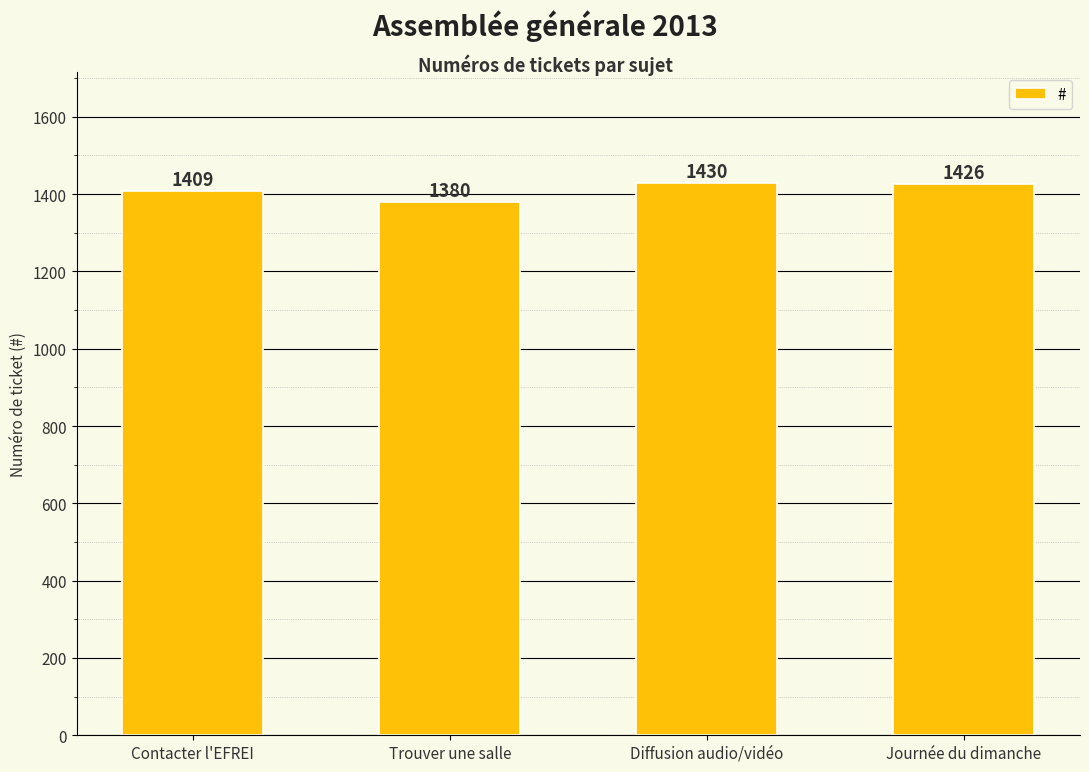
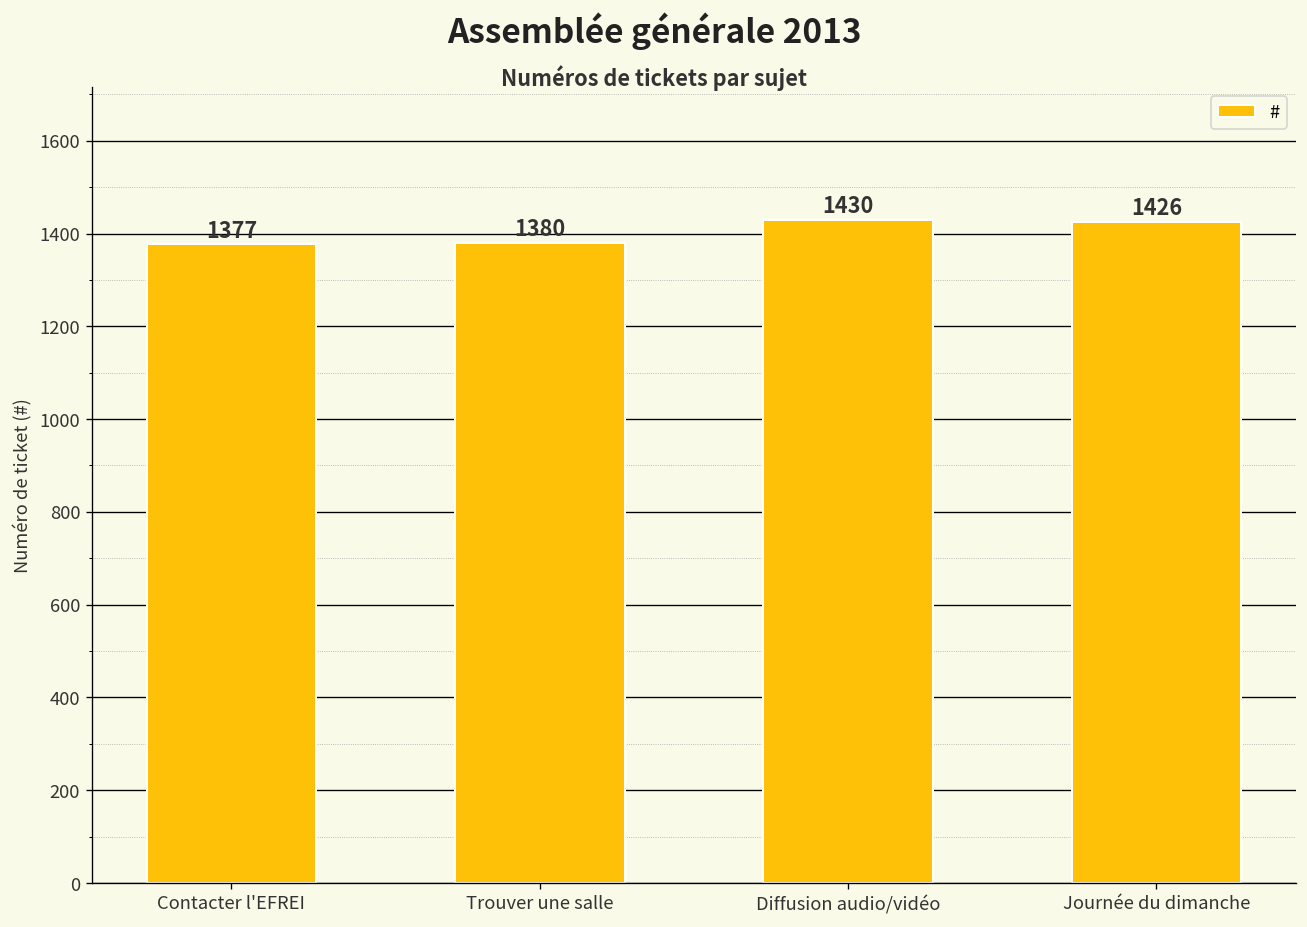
  {
-   "Contacter l'EFREI": 1409,
+   "Contacter l'EFREI": 1377,
    "Trouver une salle": 1380,
    "Diffusion audio/vidéo": 1430,
    "Journée du dimanche": 1426
  }
